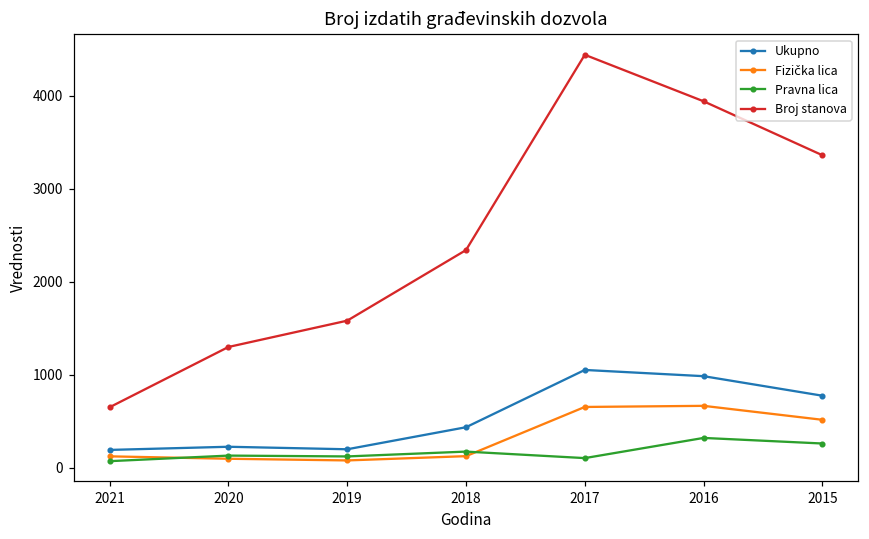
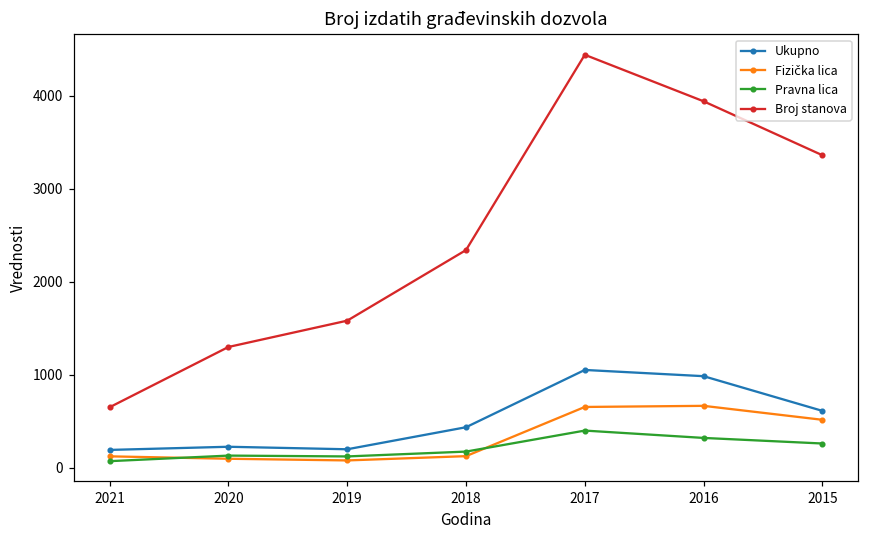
  {
    "Ukupno": {
      "2021": 200,
      "2020": 200,
      "2019": 200,
      "2018": 400,
      "2017": 1100,
      "2016": 1000,
-     "2015": 800
+     "2015": 600
    },
    "Fizička lica": {
      "2021": 100,
      "2020": 100,
      "2019": 100,
      "2018": 100,
      "2017": 700,
      "2016": 700,
      "2015": 500
    },
    "Pravna lica": {
      "2021": 100,
      "2020": 100,
      "2019": 100,
      "2018": 200,
-     "2017": 100,
+     "2017": 400,
      "2016": 300,
      "2015": 300
    },
    "Broj stanova": {
      "2021": 600,
      "2020": 1300,
      "2019": 1600,
      "2018": 2300,
      "2017": 4400,
      "2016": 3900,
      "2015": 3400
    }
  }
